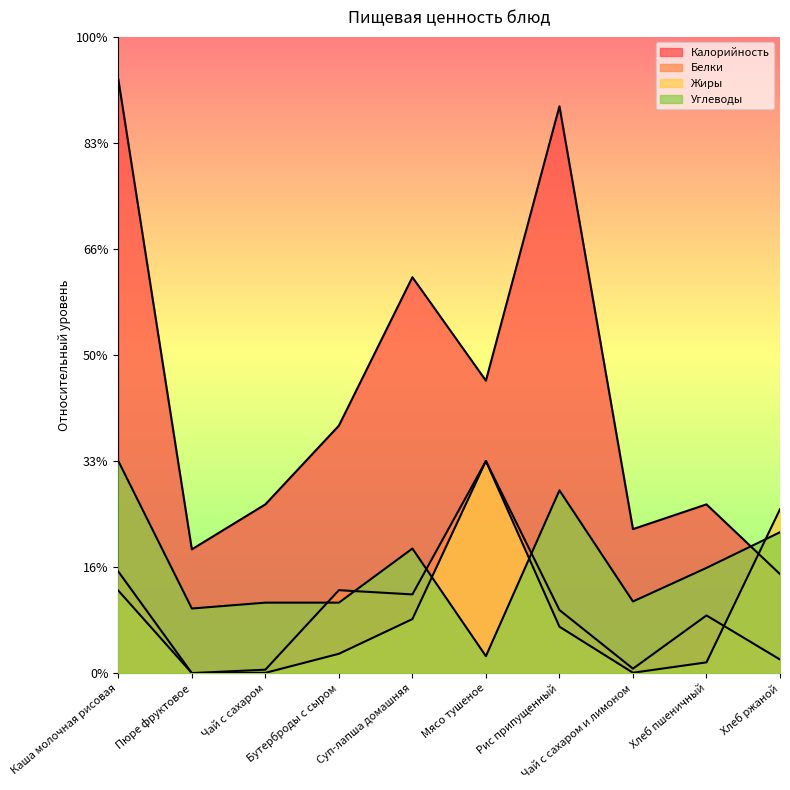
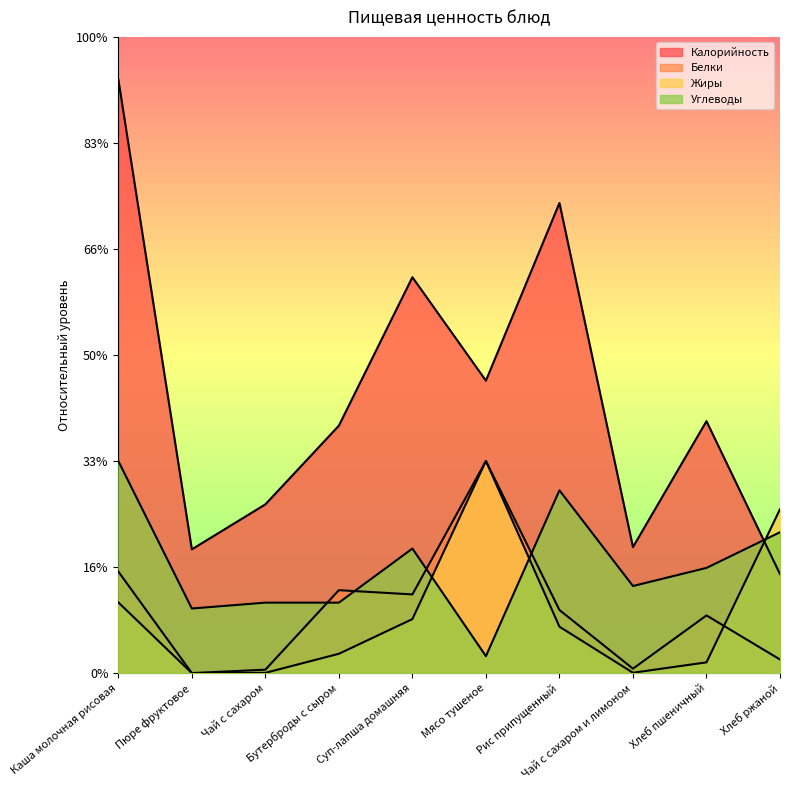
  {
    "Калорийность": {
      "Каша молочная рисовая": "93%",
      "Пюре фруктовое": "19%",
      "Чай с сахаром": "27%",
      "Бутерброды с сыром": "39%",
      "Суп-лапша домашняя": "62%",
      "Мясо тушеное": "46%",
-     "Рис припущенный": "89%",
-     "Чай с сахаром и лимоном": "23%",
-     "Хлеб пшеничный": "27%",
+     "Рис припущенный": "74%",
+     "Чай с сахаром и лимоном": "20%",
+     "Хлеб пшеничный": "40%",
      "Хлеб ржаной": "16%"
    },
    "Белки": {
      "Каша молочная рисовая": "16%",
      "Чай с сахаром": "1%",
      "Бутерброды с сыром": "13%",
      "Суп-лапша домашняя": "12%",
      "Рис припущенный": "10%",
      "Чай с сахаром и лимоном": "1%",
      "Хлеб пшеничный": "9%",
      "Хлеб ржаной": "2%"
    },
    "Жиры": {
-     "Каша молочная рисовая": "13%",
+     "Каша молочная рисовая": "11%",
      "Чай с сахаром": "0%",
      "Бутерброды с сыром": "3%",
      "Суп-лапша домашняя": "8%",
      "Рис припущенный": "7%",
      "Чай с сахаром и лимоном": "0%",
      "Хлеб пшеничный": "2%",
      "Хлеб ржаной": "26%"
    },
    "Углеводы": {
      "Каша молочная рисовая": "33%",
      "Пюре фруктовое": "10%",
      "Чай с сахаром": "11%",
      "Бутерброды с сыром": "11%",
      "Суп-лапша домашняя": "20%",
      "Мясо тушеное": "3%",
      "Рис припущенный": "29%",
-     "Чай с сахаром и лимоном": "11%",
+     "Чай с сахаром и лимоном": "14%",
      "Хлеб пшеничный": "17%",
      "Хлеб ржаной": "22%"
    }
  }
